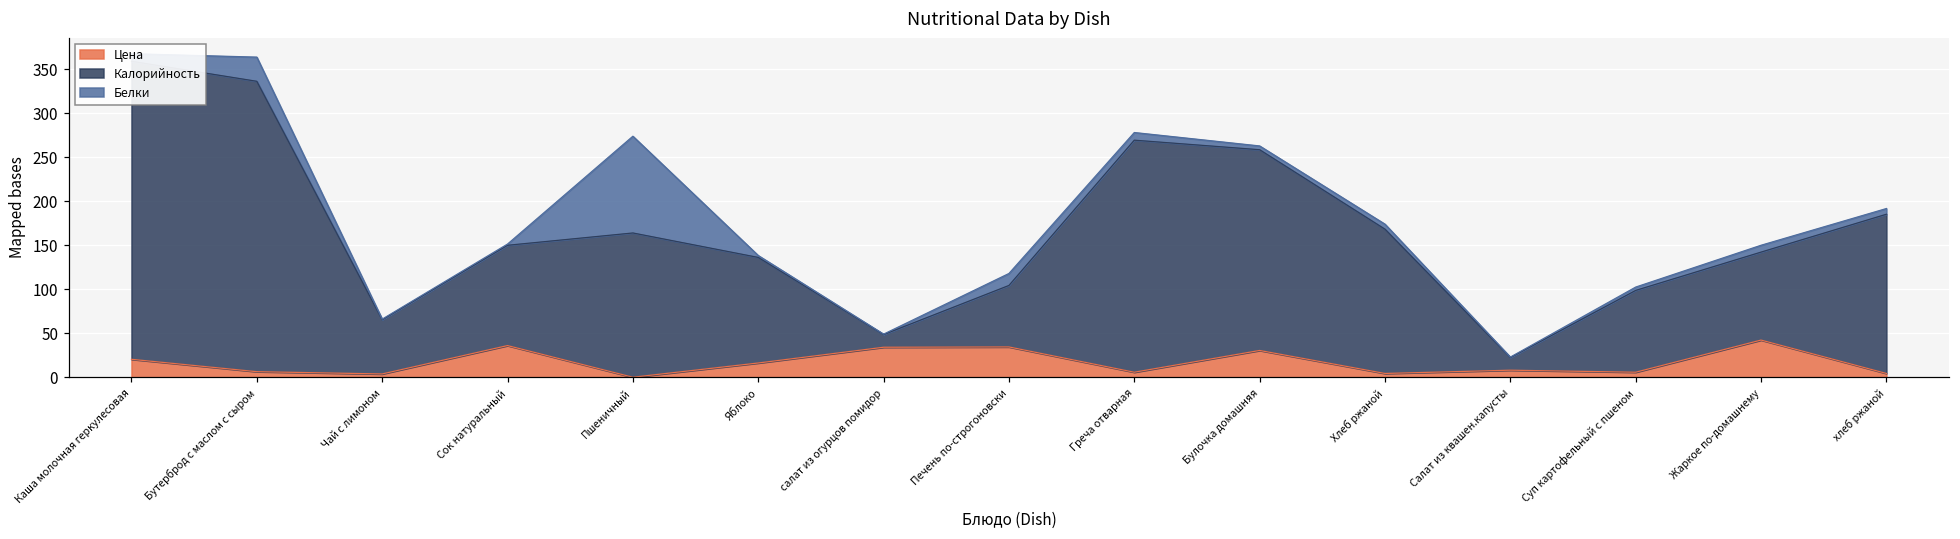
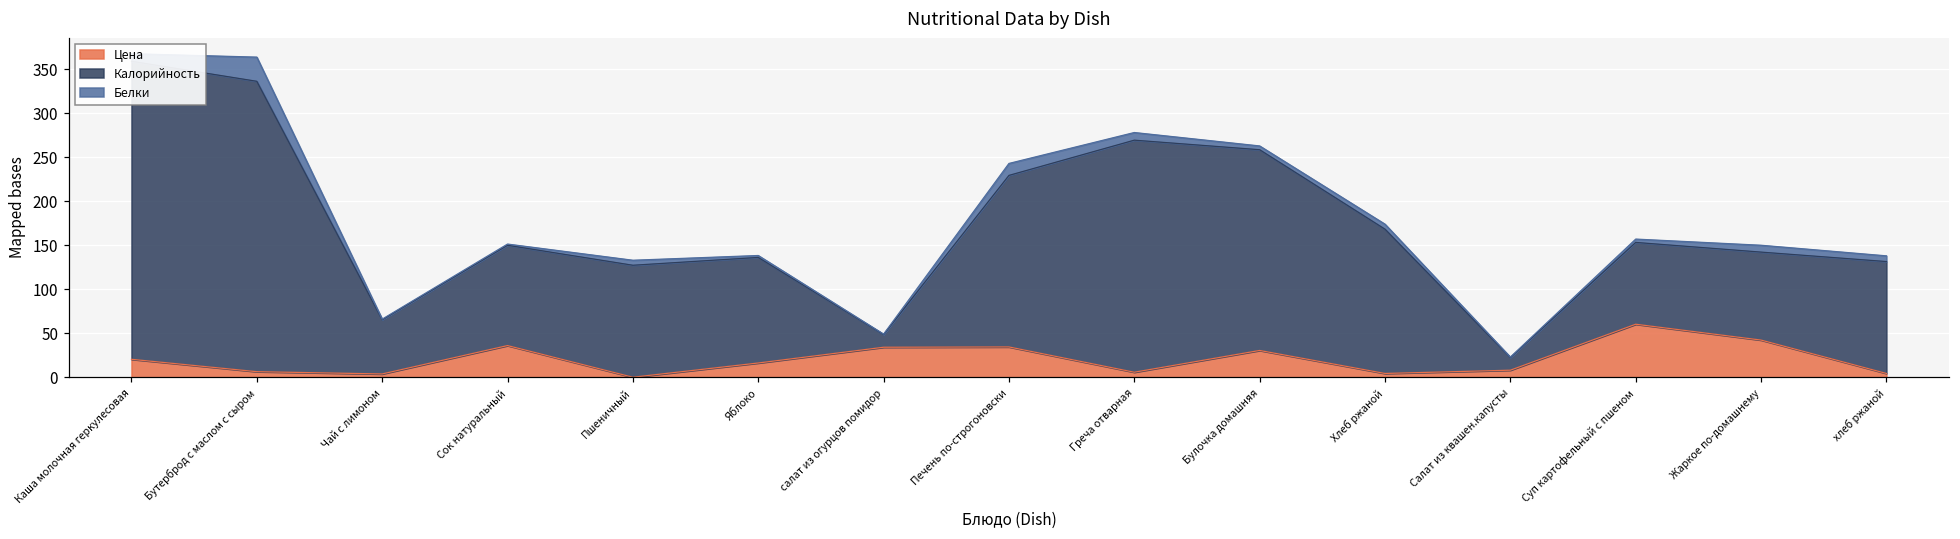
  {
    "Цена": {
      "Каша молочная геркулесовая": 20,
      "Бутерброд с маслом с сыром": 10,
      "Чай с лимоном": 0,
      "Сок натуральный": 40,
      "Пшеничный": 0,
      "Яблоко": 20,
      "салат из огурцов помидор": 30,
      "Печень по-строгоновски": 30,
      "Греча отварная": 10,
      "Булочка домашняя": 30,
      "Хлеб ржаной": 0,
      "Салат из квашен.капусты": 10,
-     "Суп картофельный с пшеном": 10,
+     "Суп картофельный с пшеном": 60,
      "Жаркое по-домашнему": 40,
      "хлеб ржаной": 0
    },
    "Калорийность": {
      "Бутерброд с маслом с сыром": 330,
-     "Пшеничный": 160,
-     "Печень по-строгоновски": 70,
+     "Пшеничный": 130,
+     "Печень по-строгоновски": 200,
      "Греча отварная": 260,
      "Булочка домашняя": 230,
      "Хлеб ржаной": 160,
      "Суп картофельный с пшеном": 90,
      "Жаркое по-домашнему": 100,
-     "хлеб ржаной": 180
+     "хлеб ржаной": 130
    },
    "Белки": {
      "Бутерброд с маслом с сыром": 30,
-     "Пшеничный": 110,
+     "Пшеничный": 10,
      "Печень по-строгоновски": 10,
      "Греча отварная": 10,
      "Булочка домашняя": 0,
      "Хлеб ржаной": 10,
      "Суп картофельный с пшеном": 0,
      "Жаркое по-домашнему": 10,
      "хлеб ржаной": 10
    }
  }
